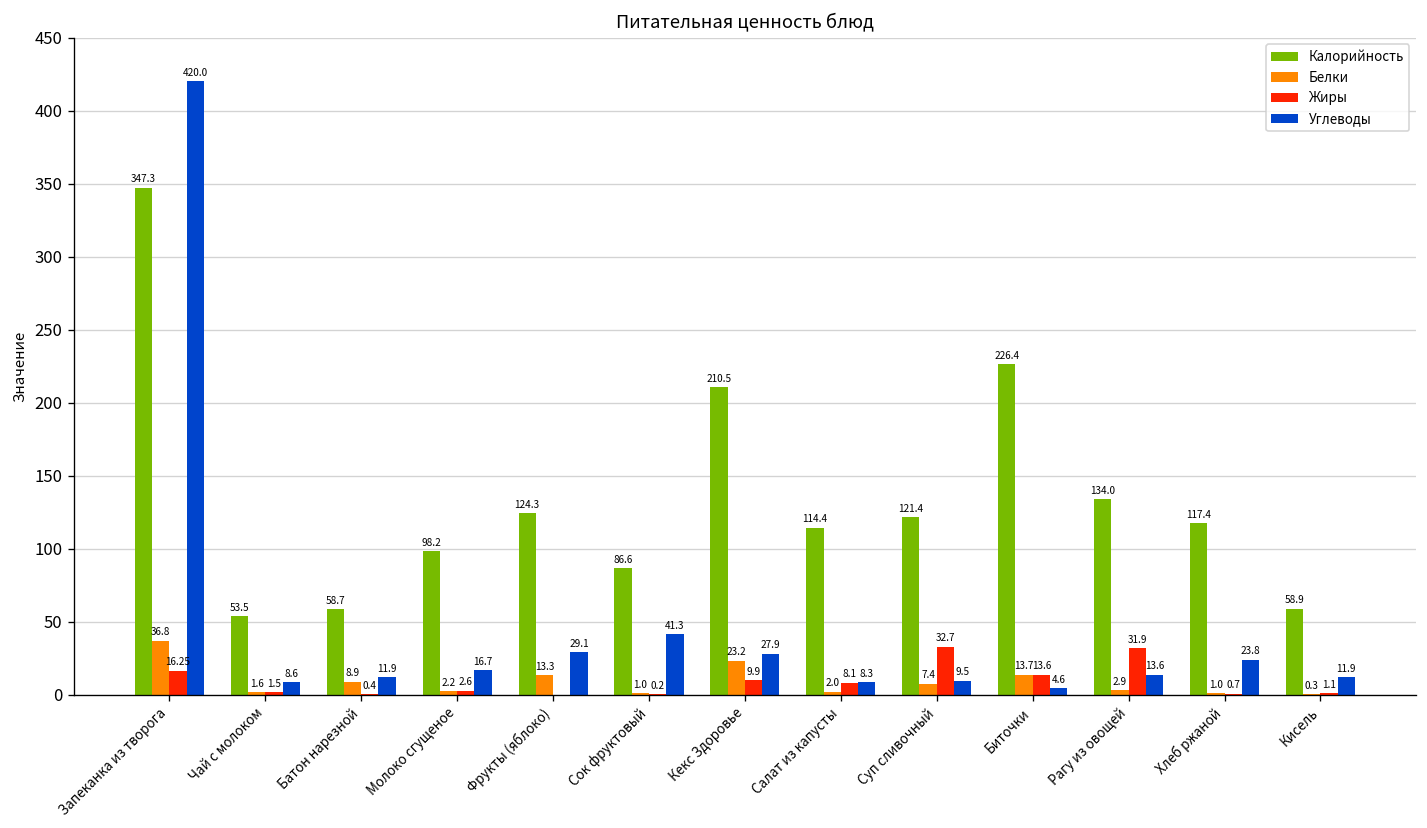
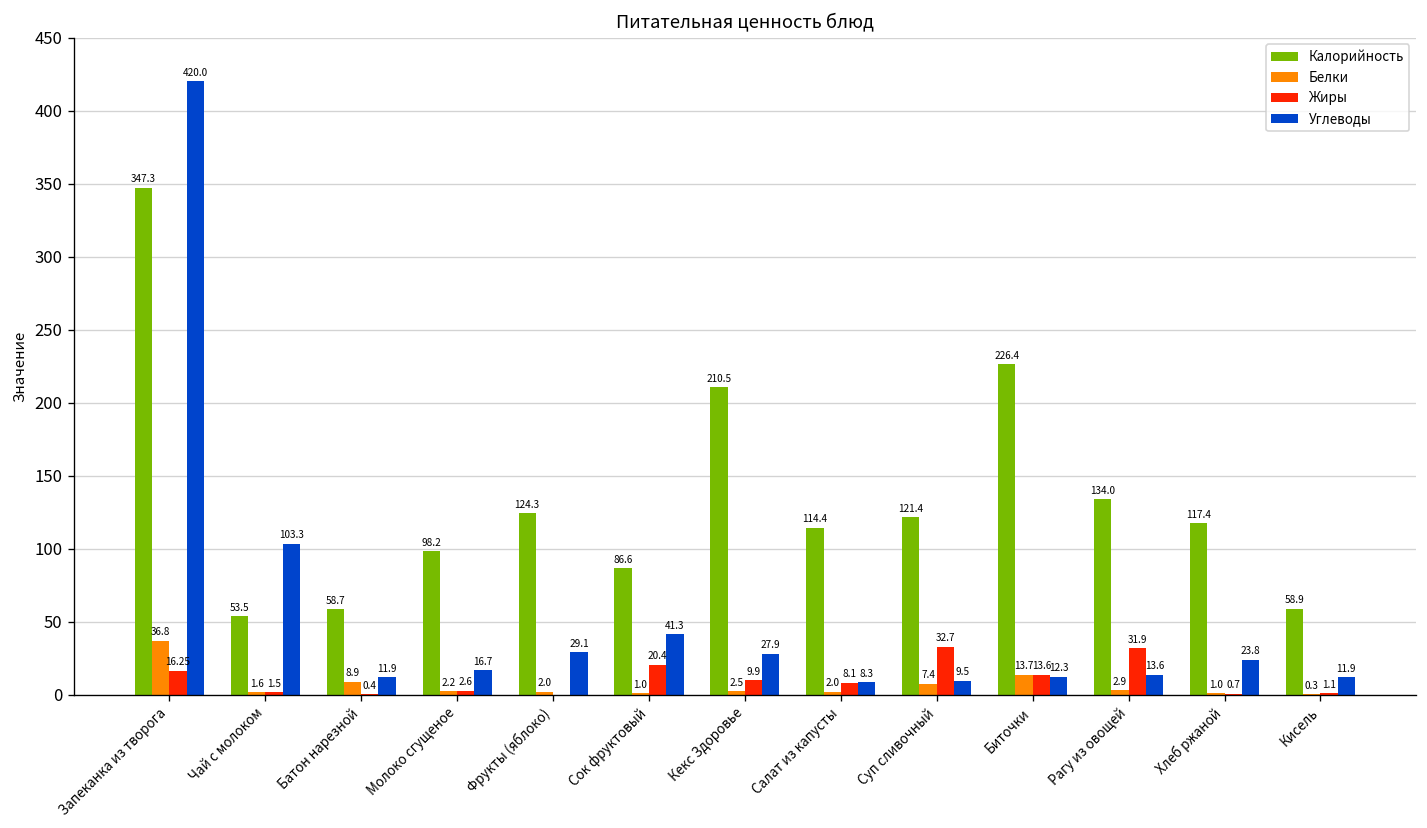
  {
    "Калорийность": {
      "Запеканка из творога": 347.3,
      "Чай с молоком": 53.5,
      "Батон нарезной": 58.7,
      "Молоко сгущеное": 98.2,
      "Фрукты (яблоко)": 124.3,
      "Сок фруктовый": 86.6,
      "Кекс Здоровье": 210.5,
      "Салат из капусты": 114.4,
      "Суп сливочный": 121.4,
      "Биточки": 226.4,
      "Рагу из овощей": 134.0,
      "Хлеб ржаной": 117.4,
      "Кисель": 58.9
    },
    "Белки": {
      "Запеканка из творога": 36.8,
      "Чай с молоком": 1.6,
      "Батон нарезной": 8.9,
      "Молоко сгущеное": 2.2,
-     "Фрукты (яблоко)": 13.3,
+     "Фрукты (яблоко)": 2.0,
      "Сок фруктовый": 1.0,
-     "Кекс Здоровье": 23.2,
+     "Кекс Здоровье": 2.5,
      "Салат из капусты": 2.0,
      "Суп сливочный": 7.4,
      "Биточки": 13.7,
      "Рагу из овощей": 2.9,
      "Хлеб ржаной": 1.0,
      "Кисель": 0.3
    },
    "Жиры": {
      "Запеканка из творога": 16.25,
      "Чай с молоком": 1.5,
      "Батон нарезной": 0.4,
      "Молоко сгущеное": 2.6,
-     "Сок фруктовый": 0.2,
+     "Сок фруктовый": 20.4,
      "Кекс Здоровье": 9.9,
      "Салат из капусты": 8.1,
      "Суп сливочный": 32.7,
      "Биточки": 13.6,
      "Рагу из овощей": 31.9,
      "Хлеб ржаной": 0.7,
      "Кисель": 1.1
    },
    "Углеводы": {
      "Запеканка из творога": 420.0,
-     "Чай с молоком": 8.6,
+     "Чай с молоком": 103.3,
      "Батон нарезной": 11.9,
      "Молоко сгущеное": 16.7,
      "Фрукты (яблоко)": 29.1,
      "Сок фруктовый": 41.3,
      "Кекс Здоровье": 27.9,
      "Салат из капусты": 8.3,
      "Суп сливочный": 9.5,
-     "Биточки": 4.6,
+     "Биточки": 12.3,
      "Рагу из овощей": 13.6,
      "Хлеб ржаной": 23.8,
      "Кисель": 11.9
    }
  }
